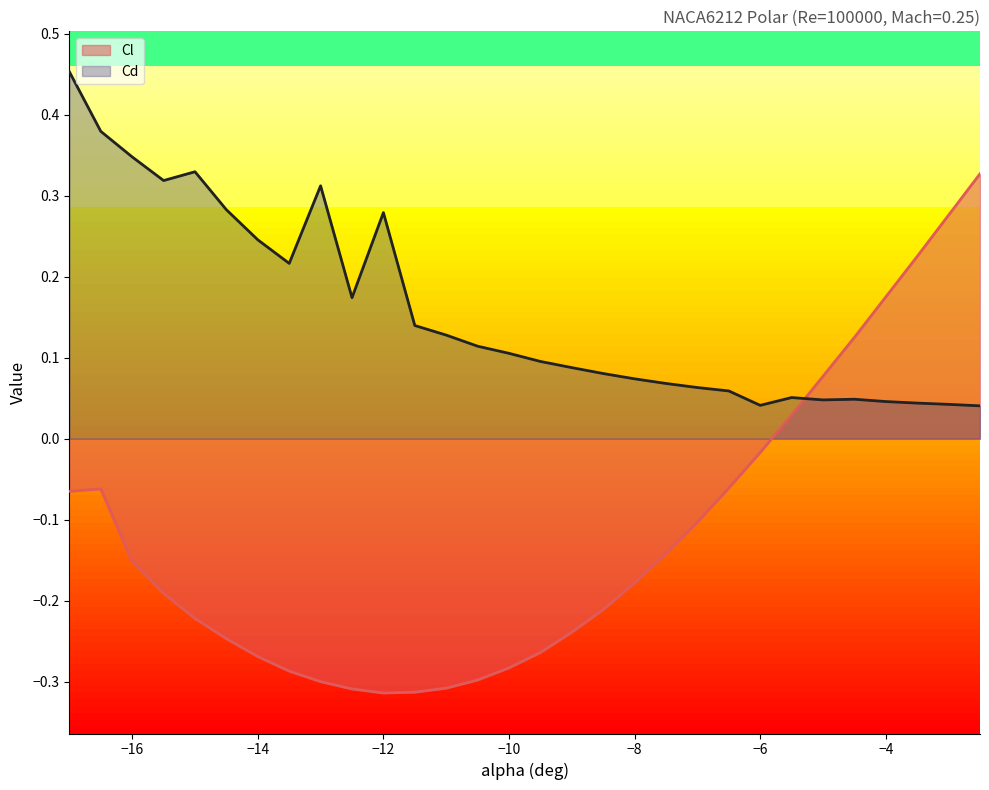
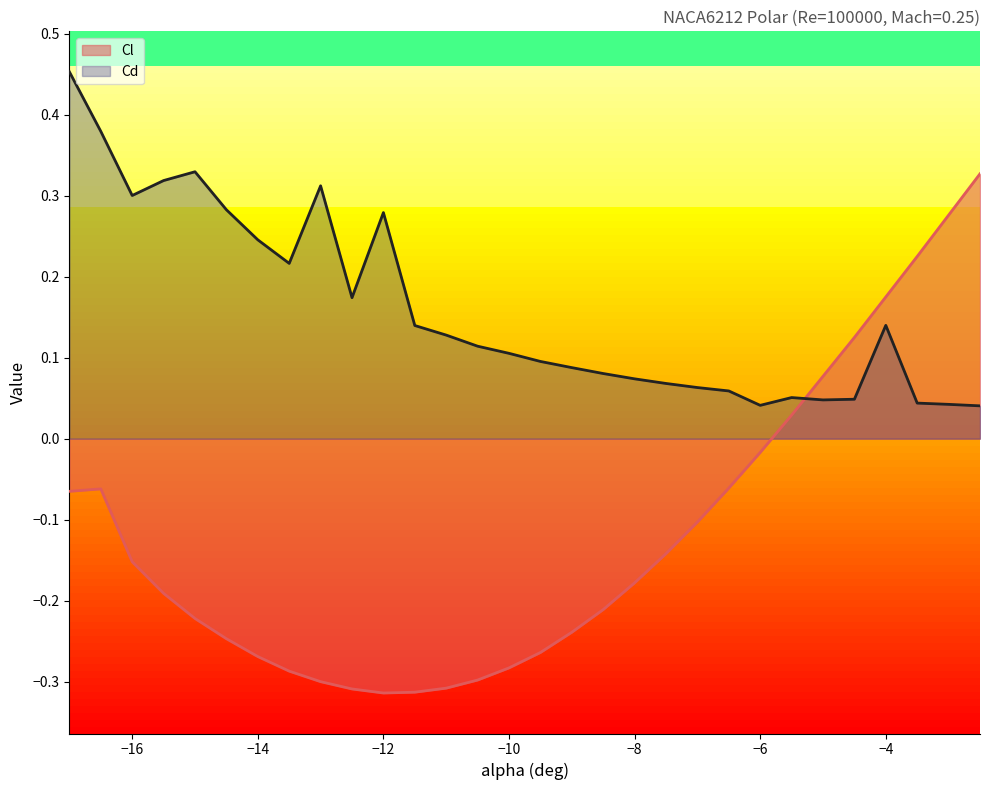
  {
    "Cd": {
-     "−16": 0.35,
+     "−16": 0.30,
      "−14": 0.25,
      "−12": 0.28,
      "−10": 0.11,
      "−8": 0.07,
      "−6": 0.04,
-     "−4": 0.05
+     "−4": 0.14
    }
  }
